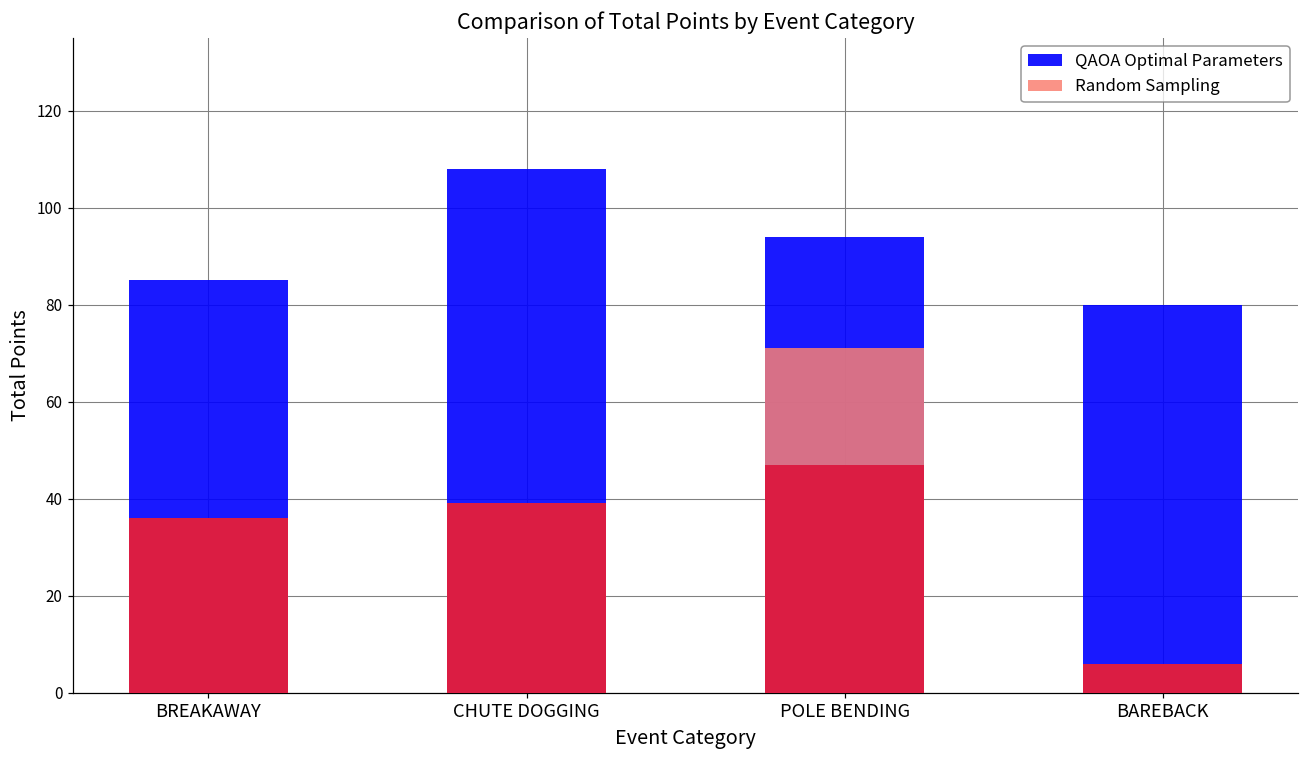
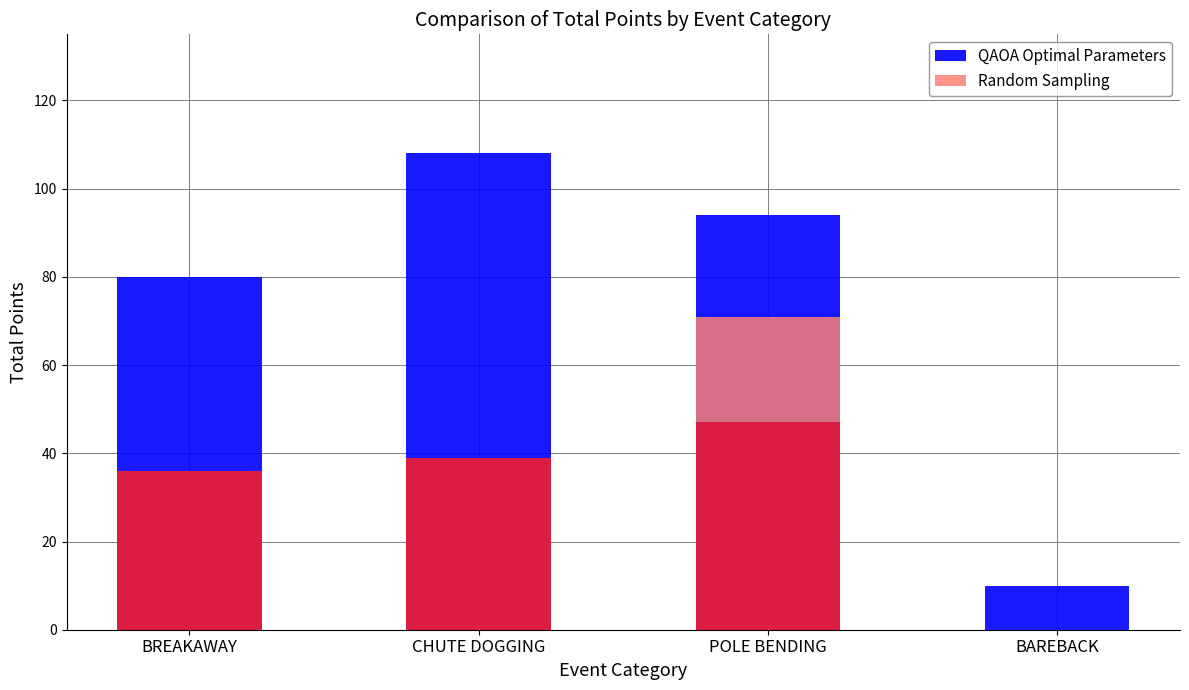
  {
    "QAOA Optimal Parameters": {
-     "BREAKAWAY": 85,
+     "BREAKAWAY": 80,
      "CHUTE DOGGING": 108,
      "POLE BENDING": 94,
-     "BAREBACK": 80
+     "BAREBACK": 10
    },
    "Random Sampling": {
-     "BAREBACK": 6
+     "BAREBACK": 0
    }
  }
